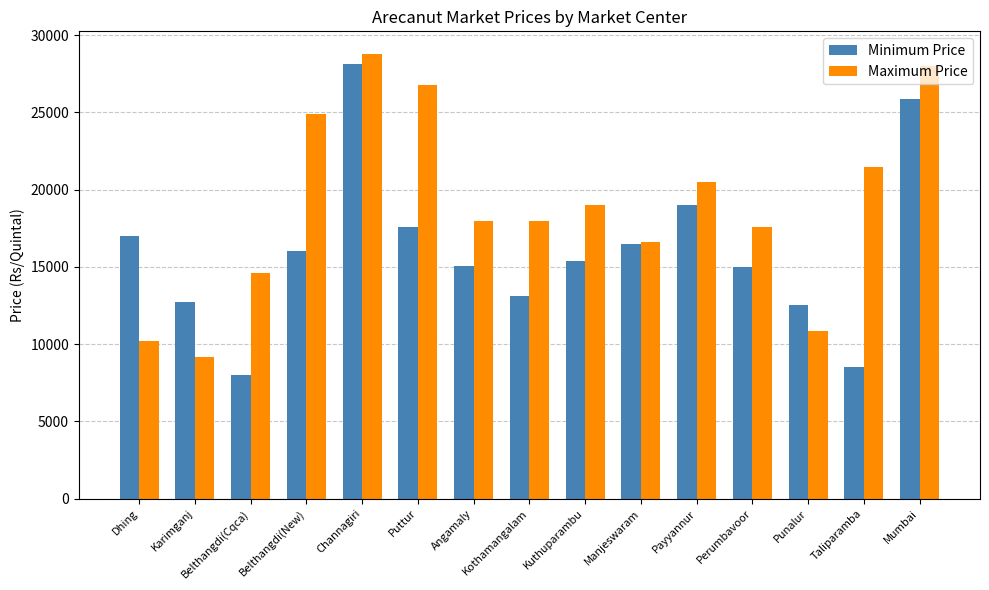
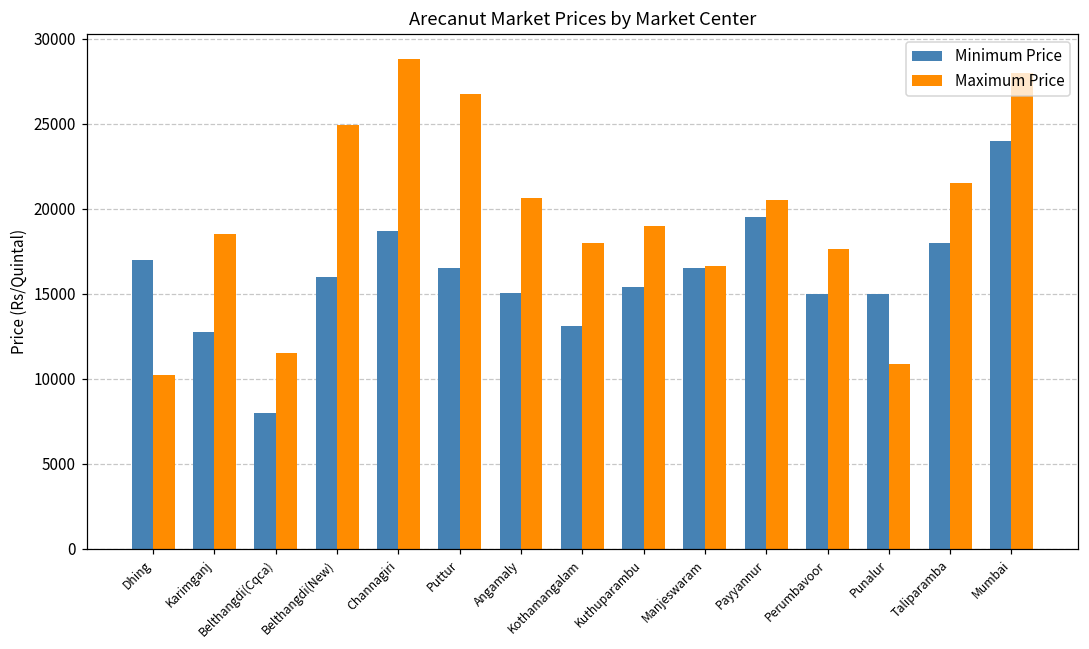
  {
    "Minimum Price": {
      "Dhing": 17000,
      "Karimganj": 12700,
      "Belthangdi(Cqca)": 8000,
      "Belthangdi(New)": 16000,
-     "Channagiri": 28100,
-     "Puttur": 17600,
+     "Channagiri": 18700,
+     "Puttur": 16500,
      "Angamaly": 15100,
      "Kothamangalam": 13100,
      "Kuthuparambu": 15400,
      "Manjeswaram": 16500,
-     "Payyannur": 19000,
+     "Payyannur": 19500,
      "Perumbavoor": 15000,
-     "Punalur": 12500,
-     "Taliparamba": 8600,
-     "Mumbai": 25900
+     "Punalur": 15000,
+     "Taliparamba": 18000,
+     "Mumbai": 24000
    },
    "Maximum Price": {
      "Dhing": 10200,
-     "Karimganj": 9200,
-     "Belthangdi(Cqca)": 14600,
+     "Karimganj": 18500,
+     "Belthangdi(Cqca)": 11500,
      "Belthangdi(New)": 24900,
      "Channagiri": 28800,
      "Puttur": 26800,
-     "Angamaly": 18000,
+     "Angamaly": 20600,
      "Kothamangalam": 18000,
      "Kuthuparambu": 19000,
      "Manjeswaram": 16600,
      "Payyannur": 20500,
      "Perumbavoor": 17600,
      "Punalur": 10900,
      "Taliparamba": 21500
    }
  }
